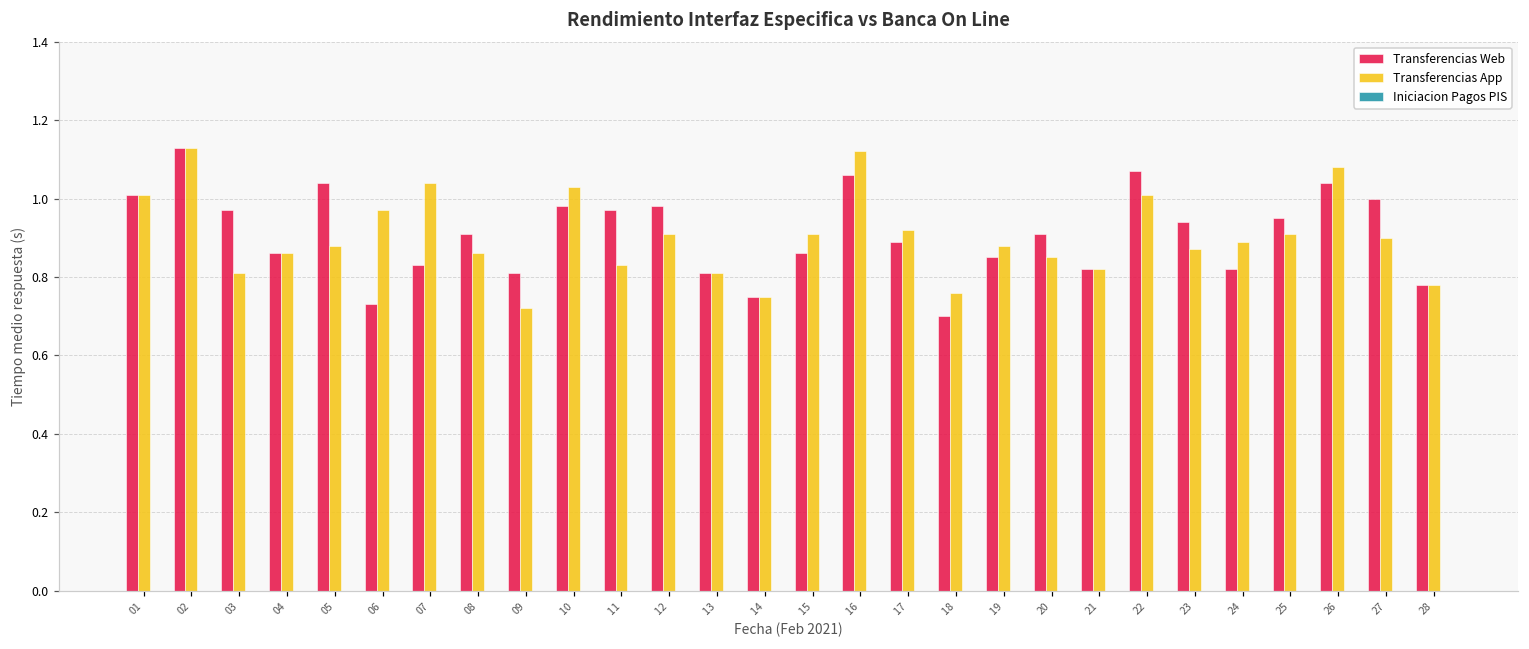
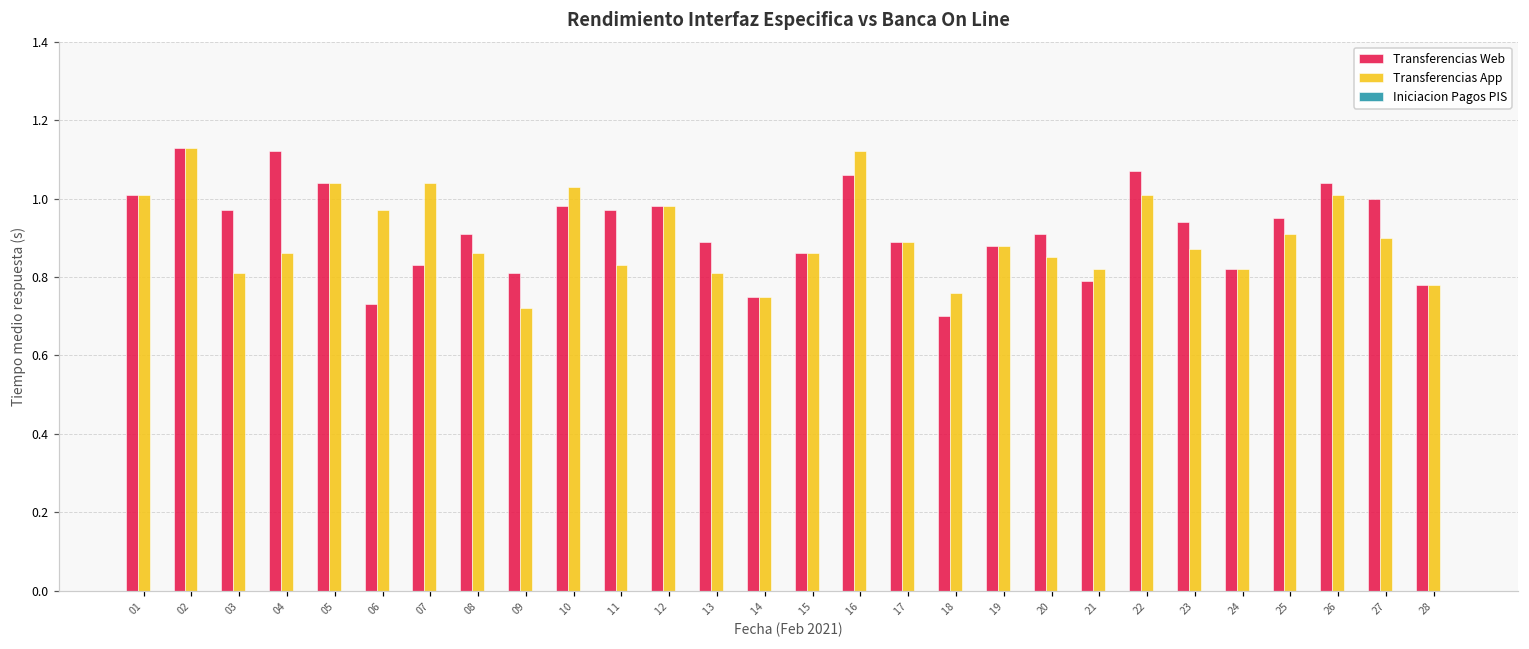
  {
    "Transferencias Web": {
      "01": 1.01,
      "02": 1.13,
      "03": 0.97,
-     "04": 0.86,
+     "04": 1.12,
      "05": 1.04,
      "06": 0.73,
      "07": 0.83,
      "08": 0.91,
      "09": 0.81,
      "10": 0.98,
      "11": 0.97,
      "12": 0.98,
-     "13": 0.81,
+     "13": 0.89,
      "14": 0.75,
      "15": 0.86,
      "16": 1.06,
      "17": 0.89,
      "18": 0.70,
-     "19": 0.85,
+     "19": 0.88,
      "20": 0.91,
-     "21": 0.82,
+     "21": 0.79,
      "22": 1.07,
      "23": 0.94,
      "24": 0.82,
      "25": 0.95,
      "26": 1.04,
      "27": 1.00,
      "28": 0.78
    },
    "Transferencias App": {
      "01": 1.01,
      "02": 1.13,
      "03": 0.81,
      "04": 0.86,
-     "05": 0.88,
+     "05": 1.04,
      "06": 0.97,
      "07": 1.04,
      "08": 0.86,
      "09": 0.72,
      "10": 1.03,
      "11": 0.83,
-     "12": 0.91,
+     "12": 0.98,
      "13": 0.81,
      "14": 0.75,
-     "15": 0.91,
+     "15": 0.86,
      "16": 1.12,
-     "17": 0.92,
+     "17": 0.89,
      "18": 0.76,
      "19": 0.88,
      "20": 0.85,
      "21": 0.82,
      "22": 1.01,
      "23": 0.87,
-     "24": 0.89,
+     "24": 0.82,
      "25": 0.91,
-     "26": 1.08,
+     "26": 1.01,
      "27": 0.90,
      "28": 0.78
    },
    "Iniciacion Pagos PIS": {
      "01": 0.00,
      "02": 0.00,
      "03": 0.00,
      "04": 0.00,
      "05": 0.00,
      "06": 0.00,
      "07": 0.00,
      "08": 0.00,
      "09": 0.00,
      "10": 0.00,
      "11": 0.00,
      "12": 0.00,
      "13": 0.00,
      "14": 0.00,
      "15": 0.00,
      "16": 0.00,
      "17": 0.00,
      "18": 0.00,
      "19": 0.00,
      "20": 0.00,
      "21": 0.00,
      "22": 0.00,
      "23": 0.00,
      "24": 0.00,
      "25": 0.00,
      "26": 0.00,
      "27": 0.00,
      "28": 0.00
    }
  }
